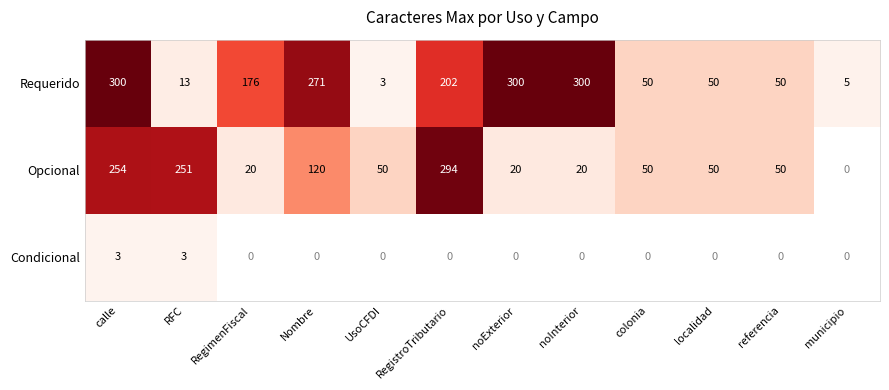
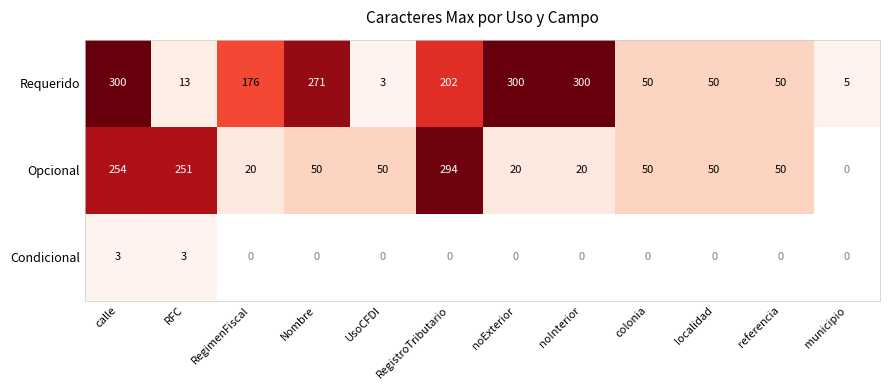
  {
    "Requerido": {
      "calle": 300,
      "RFC": 13,
      "RegimenFiscal": 176,
      "Nombre": 271,
      "UsoCFDI": 3,
      "RegistroTributario": 202,
      "noExterior": 300,
      "noInterior": 300,
      "colonia": 50,
      "localidad": 50,
      "referencia": 50,
      "municipio": 5
    },
    "Opcional": {
      "calle": 254,
      "RFC": 251,
      "RegimenFiscal": 20,
-     "Nombre": 120,
+     "Nombre": 50,
      "UsoCFDI": 50,
      "RegistroTributario": 294,
      "noExterior": 20,
      "noInterior": 20,
      "colonia": 50,
      "localidad": 50,
      "referencia": 50
    },
    "Condicional": {
      "calle": 3,
      "RFC": 3
    }
  }
